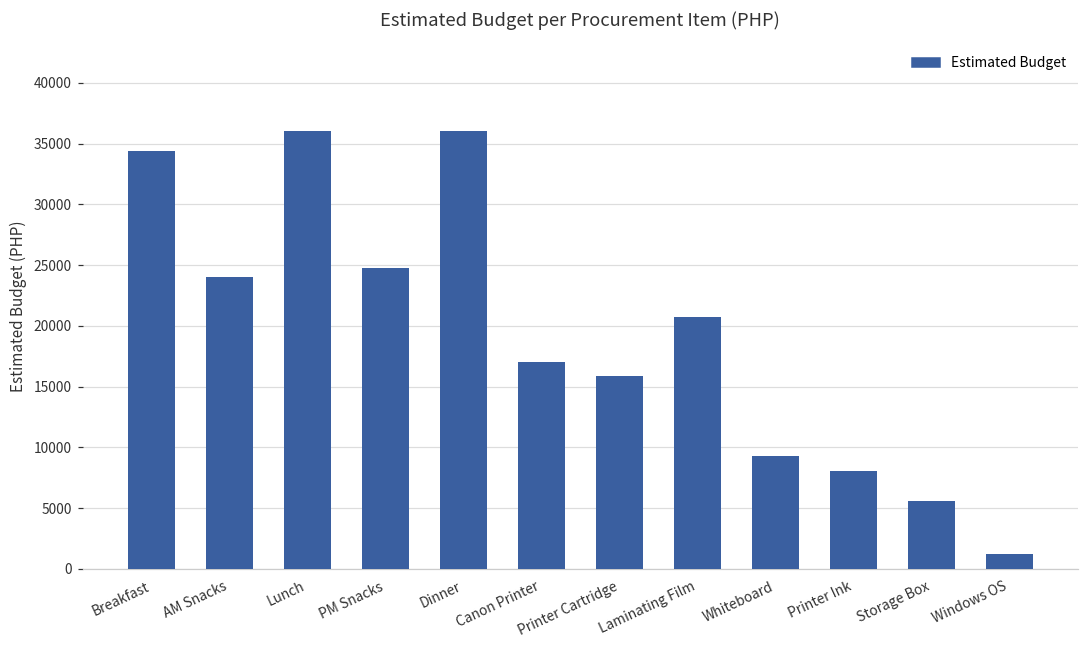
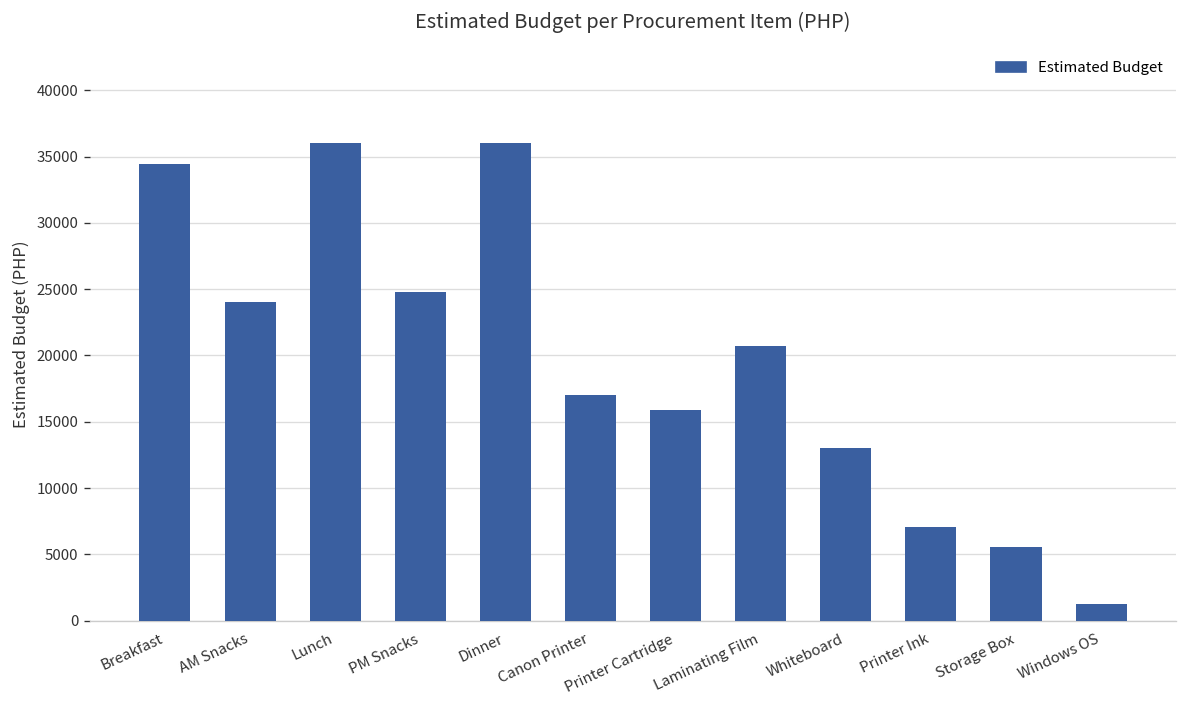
  {
    "Breakfast": 34400,
    "AM Snacks": 24000,
    "Lunch": 36000,
    "PM Snacks": 24800,
    "Dinner": 36000,
    "Canon Printer": 17000,
    "Printer Cartridge": 15900,
    "Laminating Film": 20700,
-   "Whiteboard": 9300,
-   "Printer Ink": 8000,
+   "Whiteboard": 13000,
+   "Printer Ink": 7100,
    "Storage Box": 5600,
    "Windows OS": 1300
  }
